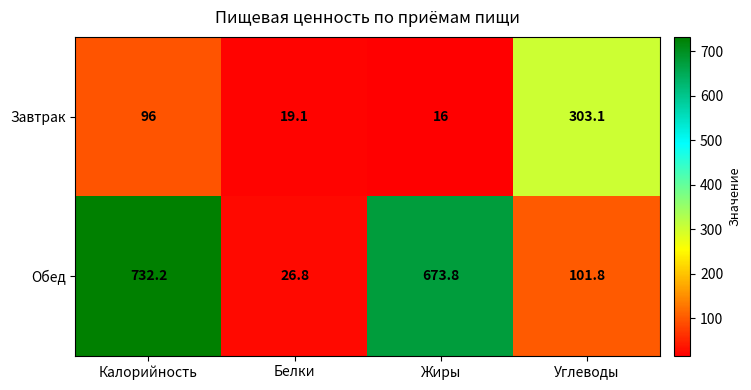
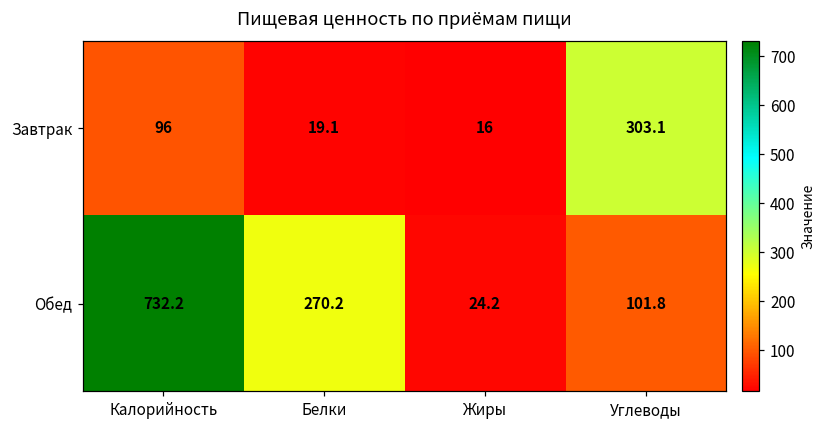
  {
    "Завтрак": {
      "Калорийность": 96,
      "Белки": 19.1,
      "Жиры": 16,
      "Углеводы": 303.1
    },
    "Обед": {
      "Калорийность": 732.2,
-     "Белки": 26.8,
-     "Жиры": 673.8,
+     "Белки": 270.2,
+     "Жиры": 24.2,
      "Углеводы": 101.8
    }
  }
